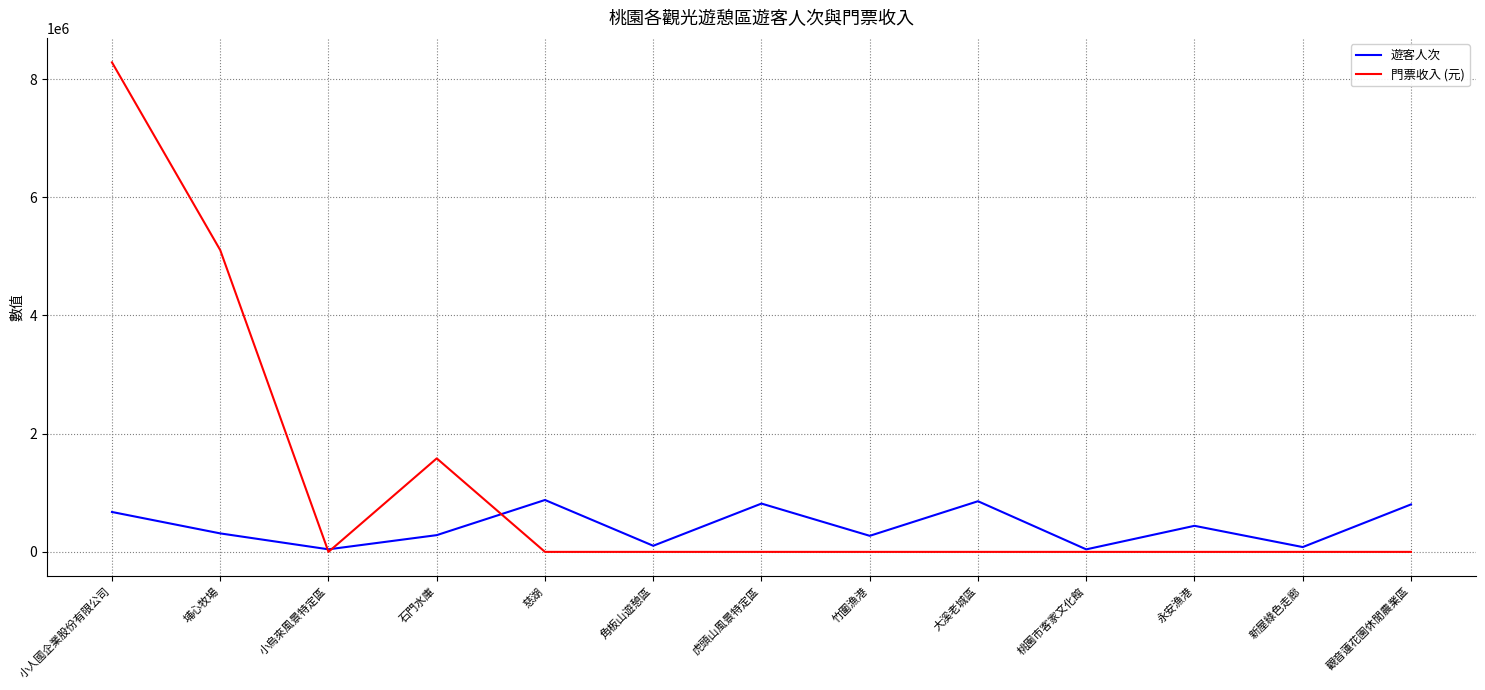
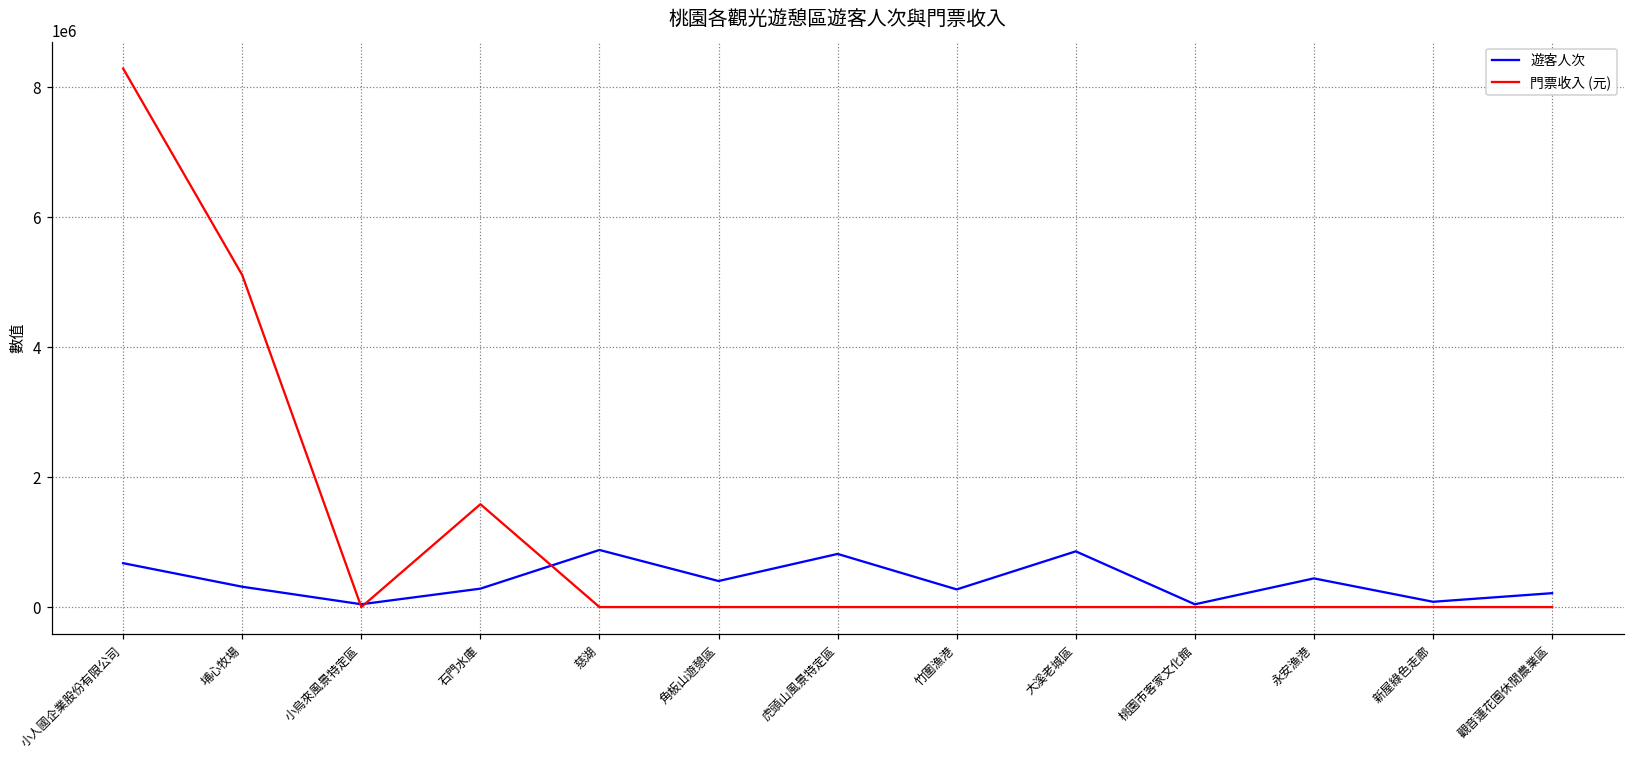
  {
    "遊客人次": {
      "小人國企業股份有限公司": 700000,
      "埔心牧場": 300000,
      "小烏來風景特定區": 0,
      "石門水庫": 300000,
      "慈湖": 900000,
-     "角板山遊憩區": 100000,
+     "角板山遊憩區": 400000,
      "虎頭山風景特定區": 800000,
      "竹圍漁港": 300000,
      "大溪老城區": 900000,
      "永安漁港": 400000,
      "新屋綠色走廊": 100000,
-     "觀音蓮花園休閒農業區": 800000
+     "觀音蓮花園休閒農業區": 200000
    },
    "門票收入 (元)": {
      "小人國企業股份有限公司": 8300000,
      "埔心牧場": 5100000,
      "小烏來風景特定區": 0,
      "石門水庫": 1600000,
      "慈湖": 0,
      "角板山遊憩區": 0,
      "虎頭山風景特定區": 0,
      "竹圍漁港": 0,
      "大溪老城區": 0,
      "永安漁港": 0,
      "新屋綠色走廊": 0,
      "觀音蓮花園休閒農業區": 0
    }
  }
